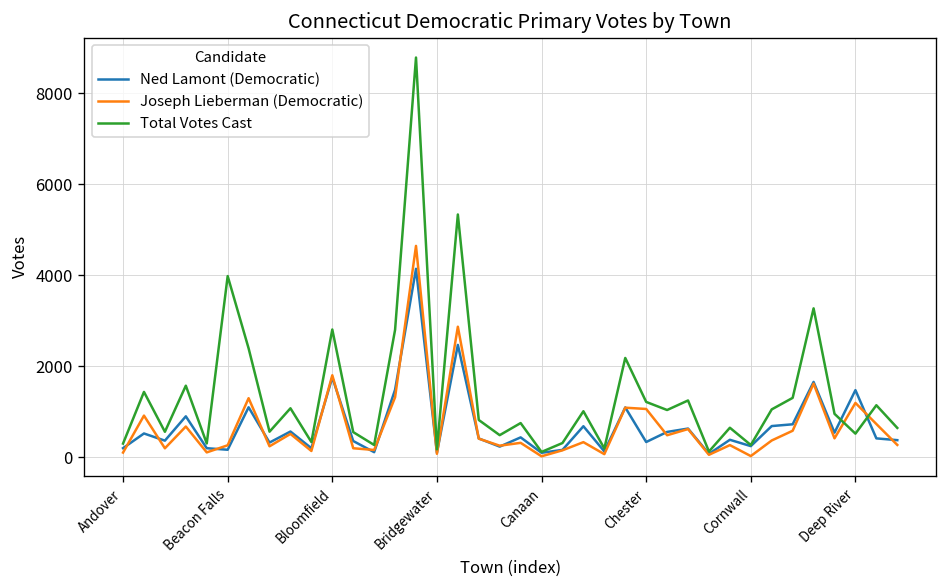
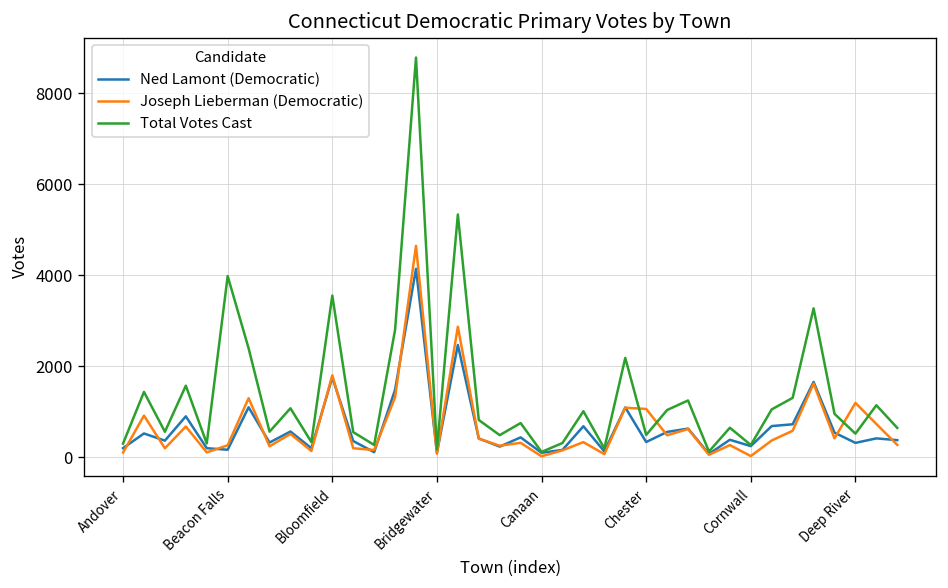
  {
    "Ned Lamont (Democratic)": {
      "Andover": 200,
      "Beacon Falls": 200,
      "Chester": 300,
-     "Deep River": 1500
+     "Deep River": 300
    },
    "Joseph Lieberman (Democratic)": {
      "Andover": 100,
      "Beacon Falls": 300,
      "Canaan": 0,
      "Chester": 1100,
      "Cornwall": 0,
      "Deep River": 1200
    },
    "Total Votes Cast": {
      "Andover": 300,
      "Beacon Falls": 4000,
-     "Bloomfield": 2800,
+     "Bloomfield": 3600,
      "Bridgewater": 200,
-     "Chester": 1200,
+     "Chester": 500,
      "Deep River": 500
    }
  }
